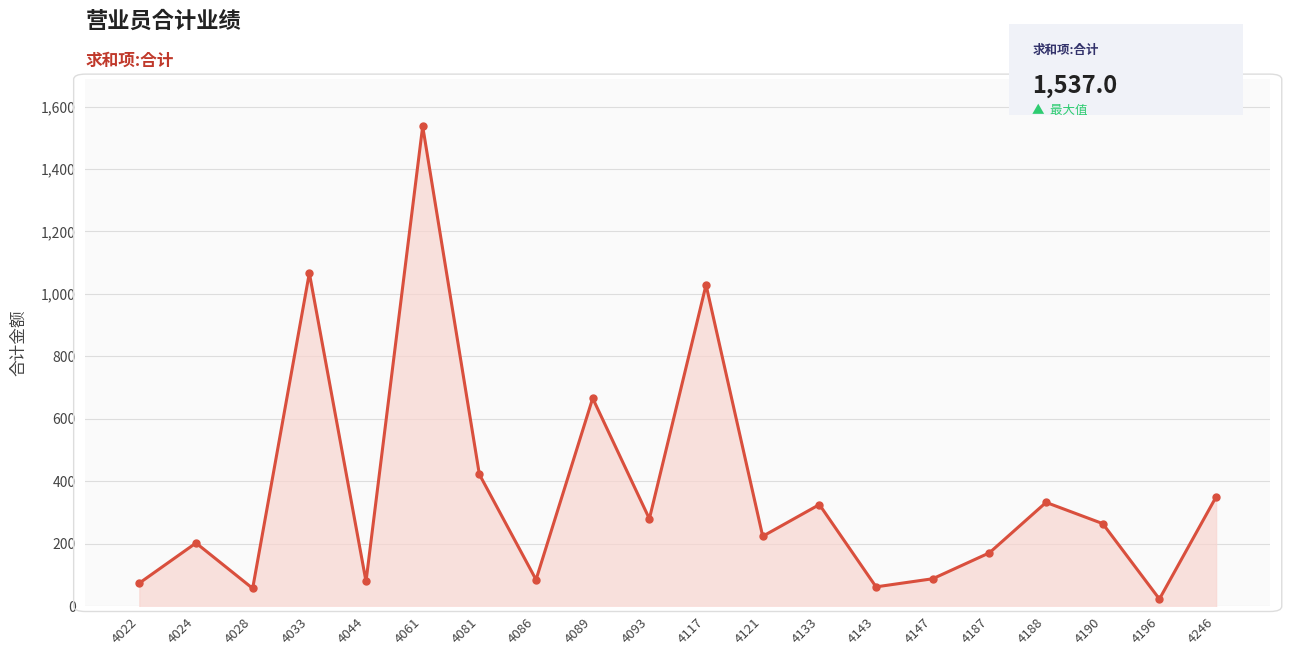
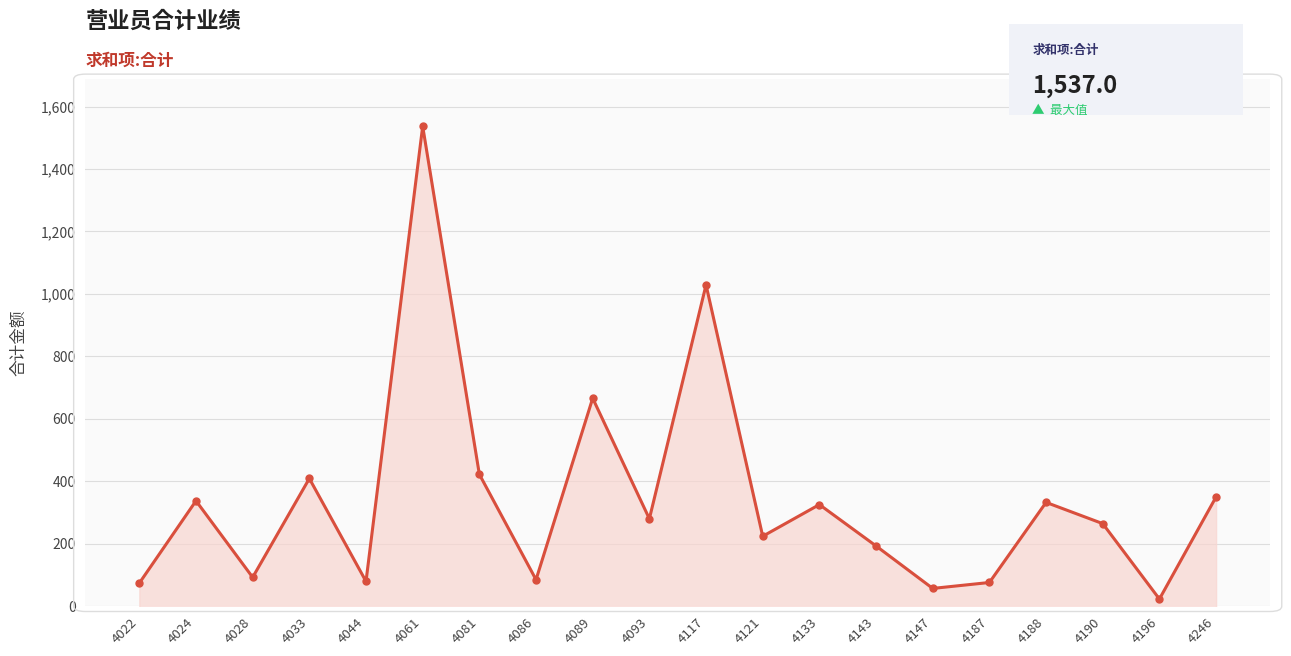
  {
    "4022": "70",
-   "4024": "200",
-   "4028": "60",
-   "4033": "1,070",
+   "4024": "340",
+   "4028": "90",
+   "4033": "410",
    "4044": "80",
    "4061": "1,540",
    "4081": "420",
    "4086": "90",
    "4089": "670",
    "4093": "280",
    "4117": "1,030",
    "4121": "220",
    "4133": "330",
-   "4143": "60",
-   "4147": "90",
-   "4187": "170",
+   "4143": "190",
+   "4147": "60",
+   "4187": "80",
    "4188": "330",
    "4190": "260",
    "4196": "20",
    "4246": "350"
  }
